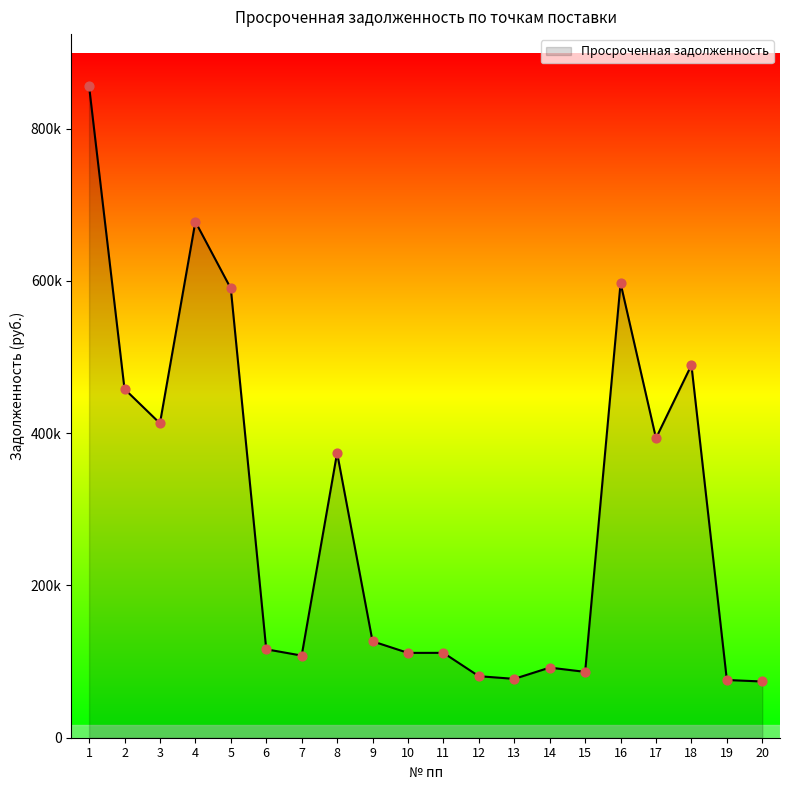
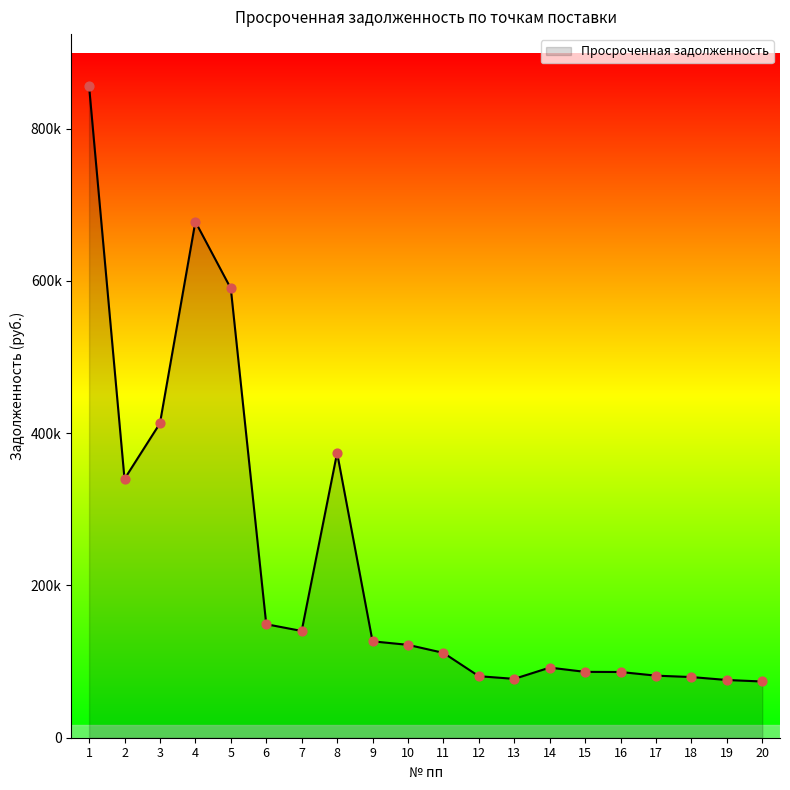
  {
    "1": 860000,
-   "2": 460000,
+   "2": 340000,
    "3": 410000,
    "4": 680000,
    "5": 590000,
-   "6": 120000,
-   "7": 110000,
+   "6": 150000,
+   "7": 140000,
    "8": 370000,
    "9": 130000,
-   "10": 110000,
+   "10": 120000,
    "11": 110000,
    "12": 80000,
    "13": 80000,
    "14": 90000,
    "15": 90000,
-   "16": 600000,
-   "17": 390000,
-   "18": 490000,
+   "16": 90000,
+   "17": 80000,
+   "18": 80000,
    "19": 80000,
    "20": 70000
  }
